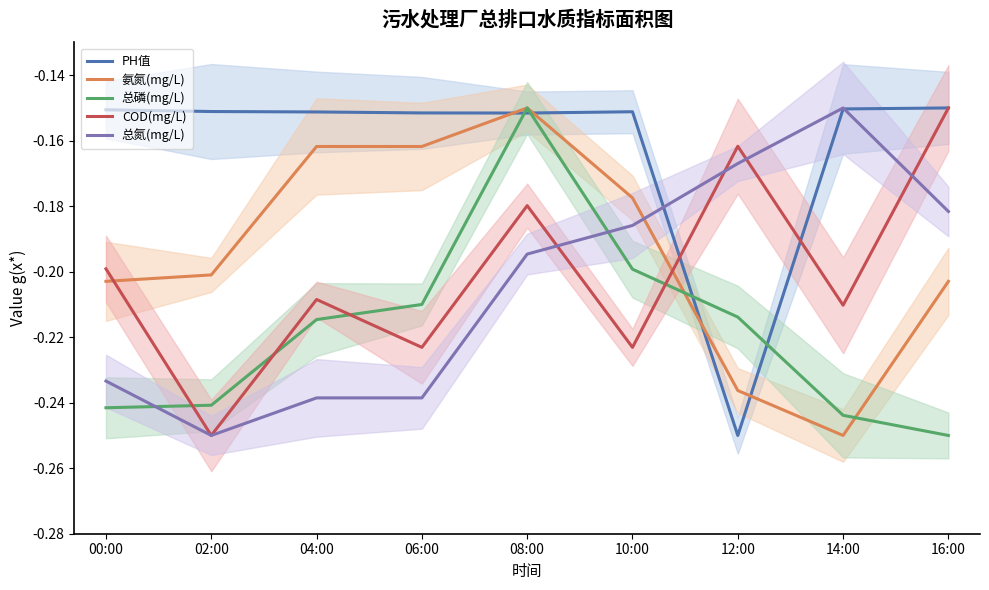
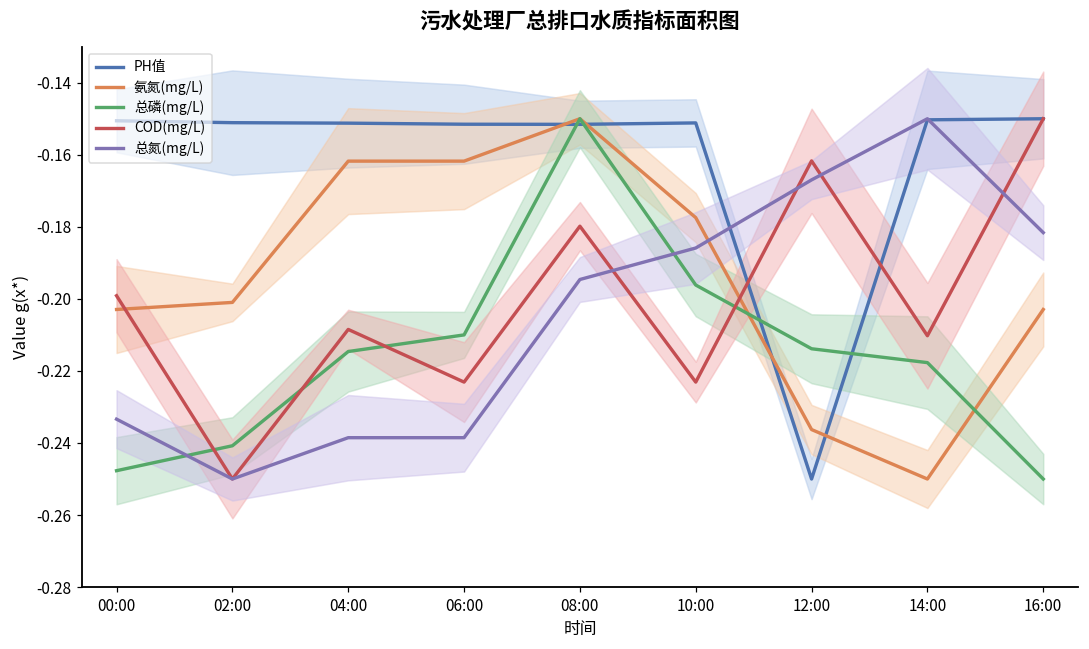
  {
    "总磷(mg/L)": {
-     "00:00": -0.242,
+     "00:00": -0.248,
      "02:00": -0.241,
      "04:00": -0.215,
      "06:00": -0.210,
-     "10:00": -0.199,
+     "10:00": -0.196,
      "12:00": -0.214,
-     "14:00": -0.244,
+     "14:00": -0.218,
      "16:00": -0.250
    }
  }
